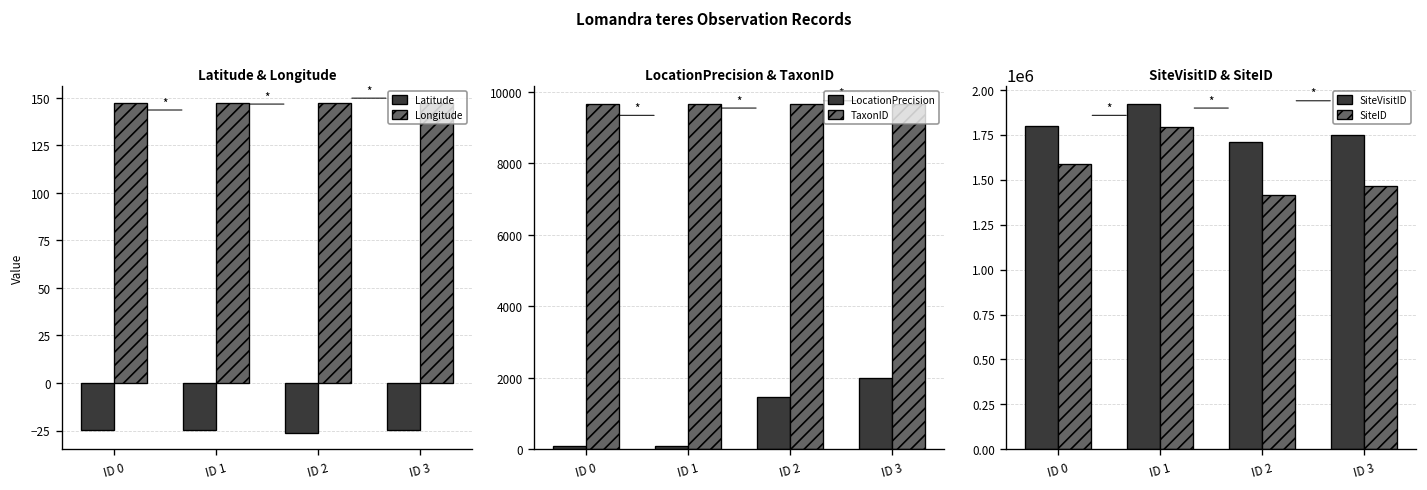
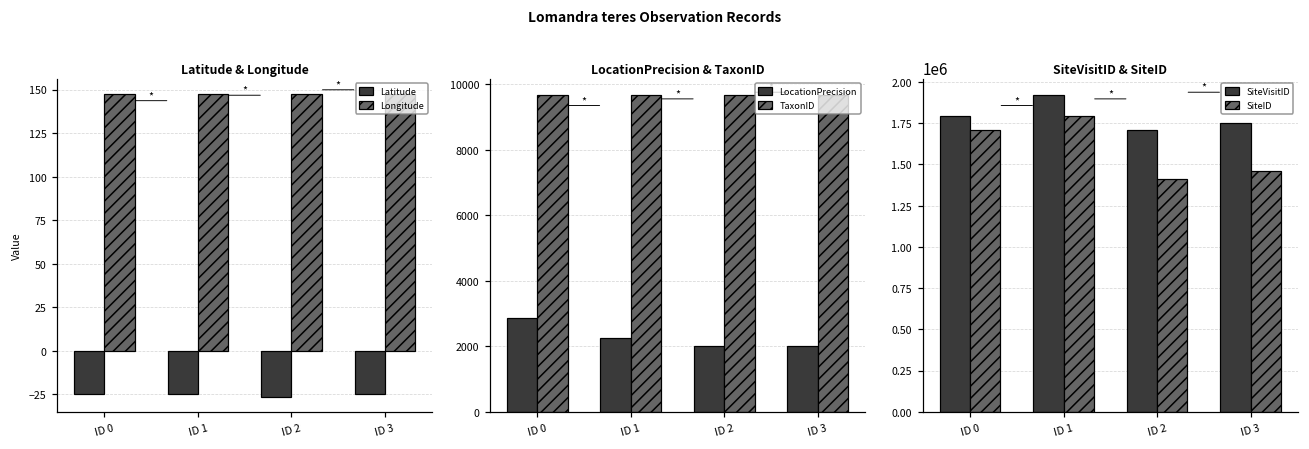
  {
    "Latitude & Longitude": {
      "Latitude": {
        "ID 0": -25,
        "ID 1": -25,
        "ID 2": -26,
        "ID 3": -25
      },
      "Longitude": {
        "ID 0": 147,
        "ID 1": 147,
        "ID 2": 147
      }
    },
    "LocationPrecision & TaxonID": {
      "LocationPrecision": {
-       "ID 0": 100,
-       "ID 1": 100,
-       "ID 2": 1500,
+       "ID 0": 2900,
+       "ID 1": 2300,
+       "ID 2": 2000,
        "ID 3": 2000
      },
      "TaxonID": {
        "ID 0": 9700,
        "ID 1": 9700,
        "ID 2": 9700
      }
    },
    "SiteVisitID & SiteID": {
      "SiteVisitID": {
        "ID 0": 1800000,
        "ID 1": 1920000,
        "ID 2": 1710000,
        "ID 3": 1750000
      },
      "SiteID": {
-       "ID 0": 1590000,
+       "ID 0": 1710000,
        "ID 1": 1790000,
        "ID 2": 1410000,
        "ID 3": 1460000
      }
    }
  }
